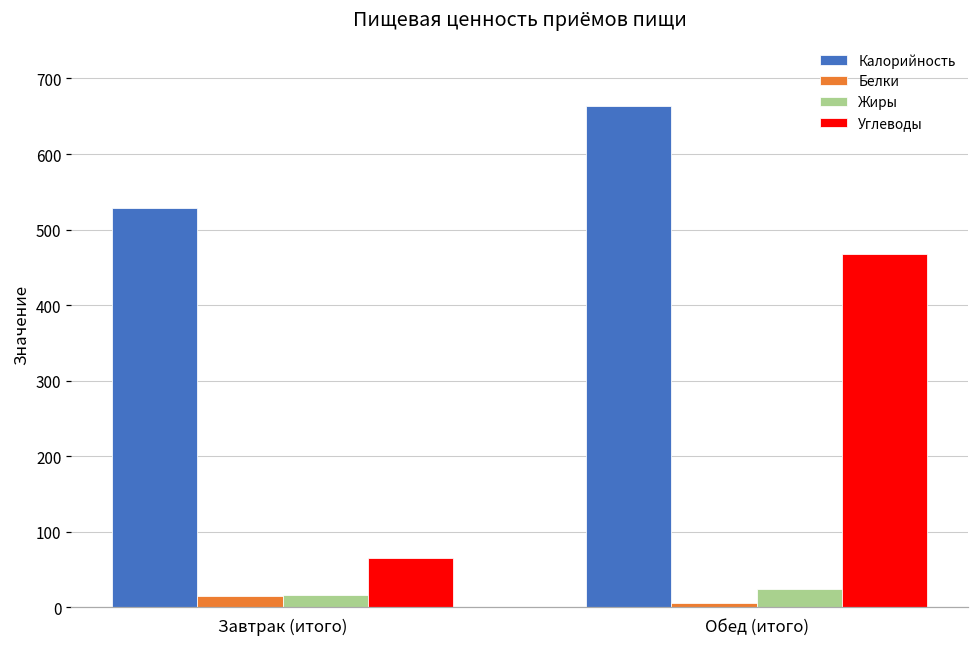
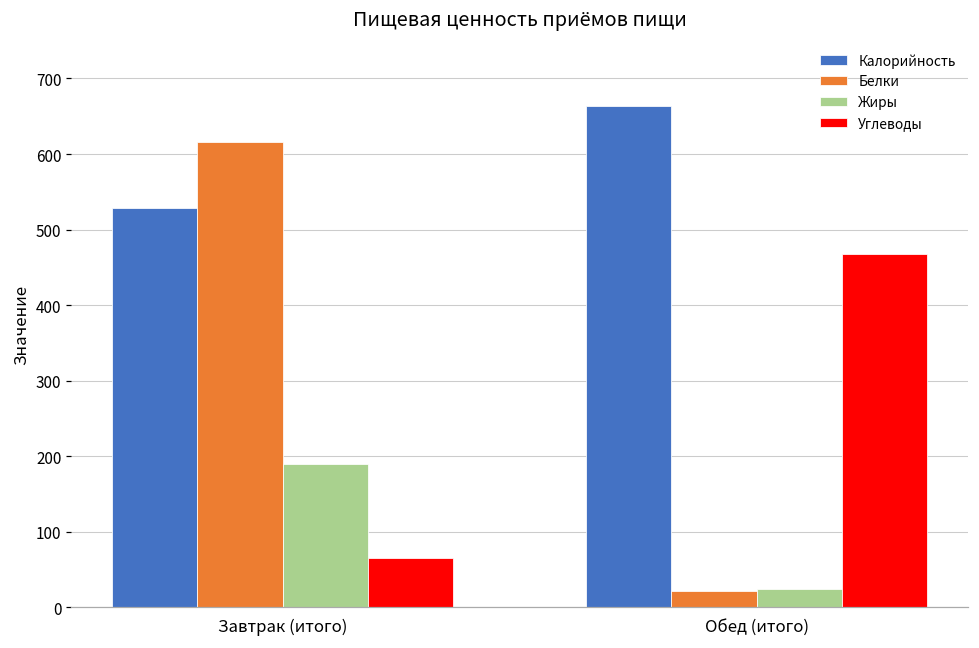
  {
    "Калорийность": {
      "Завтрак (итого)": 530,
      "Обед (итого)": 660
    },
    "Белки": {
-     "Завтрак (итого)": 20,
-     "Обед (итого)": 10
+     "Завтрак (итого)": 620,
+     "Обед (итого)": 20
    },
    "Жиры": {
-     "Завтрак (итого)": 20,
+     "Завтрак (итого)": 190,
      "Обед (итого)": 20
    },
    "Углеводы": {
      "Завтрак (итого)": 70,
      "Обед (итого)": 470
    }
  }
